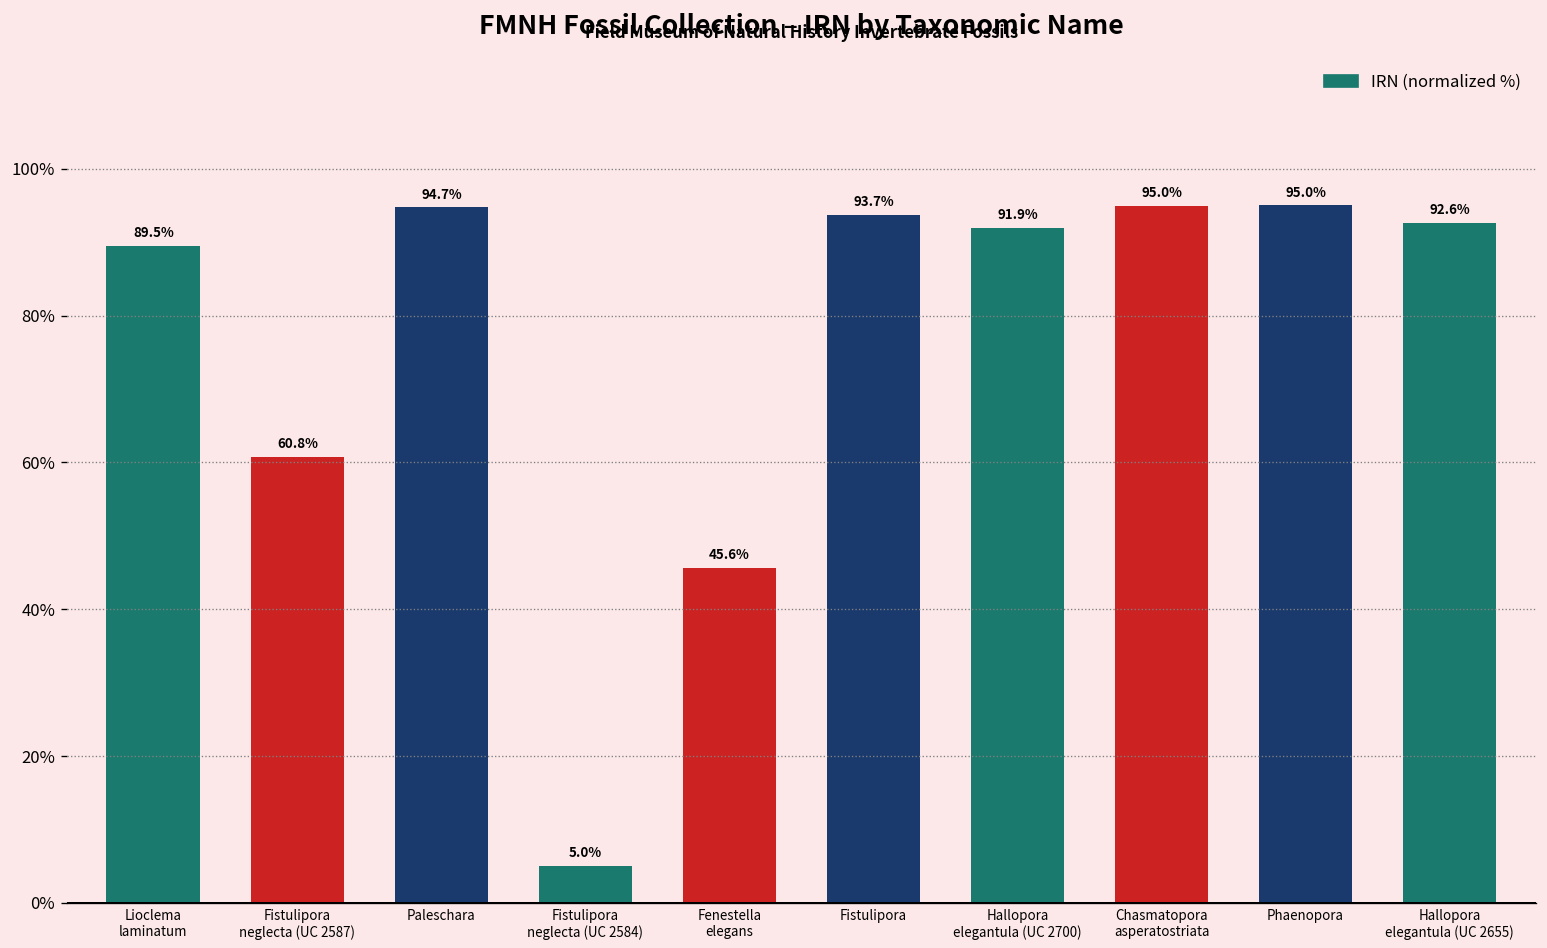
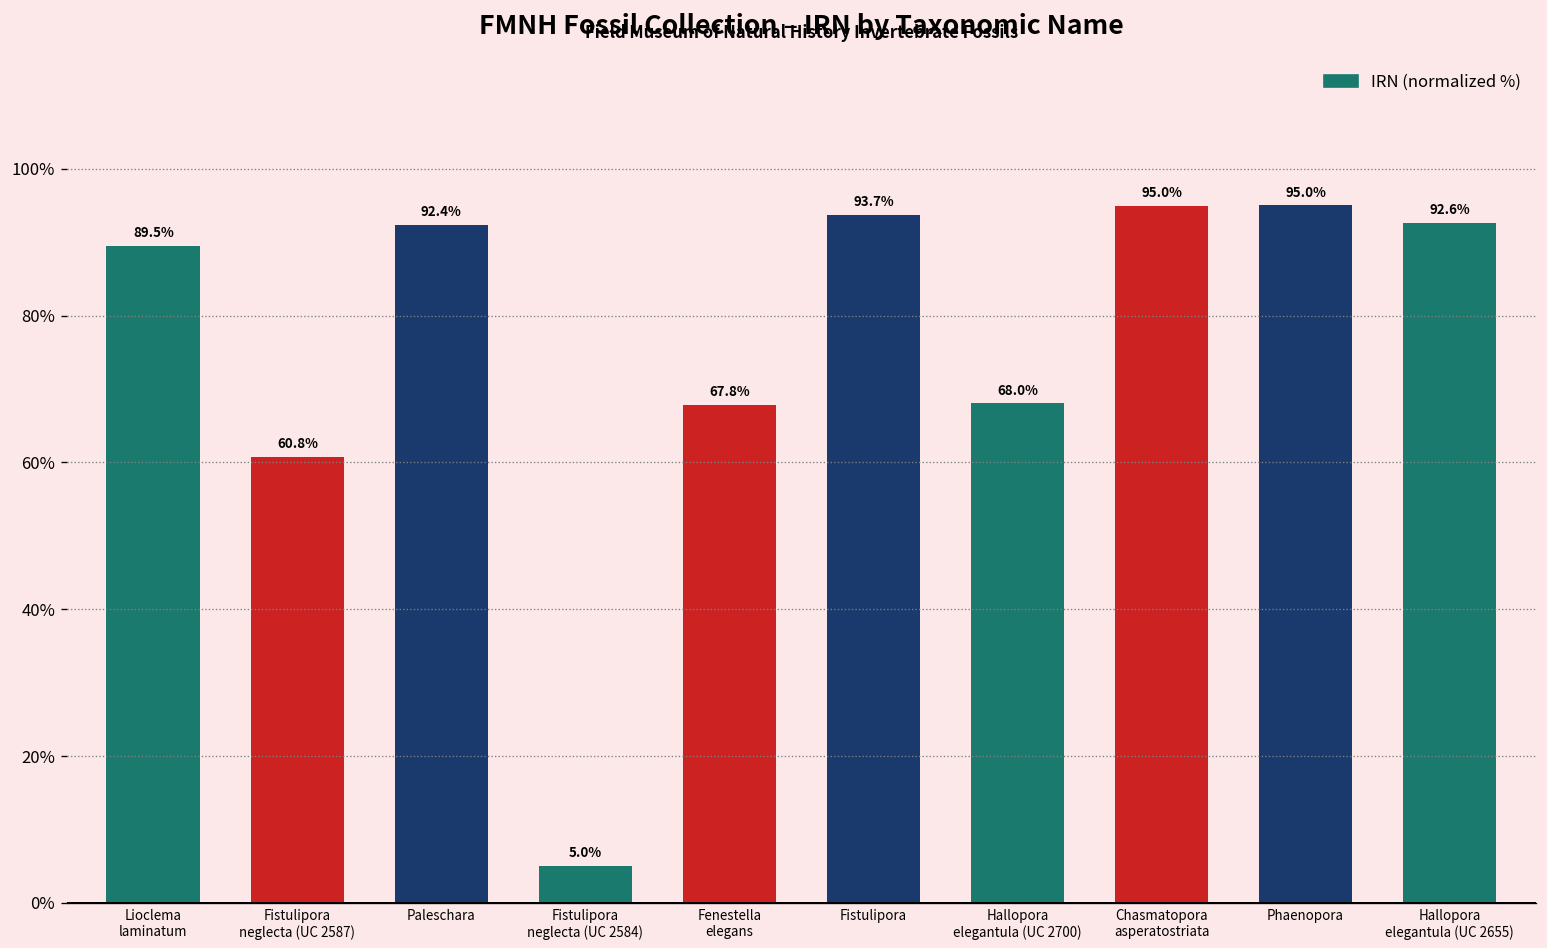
  {
    "Lioclema laminatum": "89.5%",
    "Fistulipora neglecta (UC 2587)": "60.8%",
-   "Paleschara": "94.7%",
+   "Paleschara": "92.4%",
    "Fistulipora neglecta (UC 2584)": "5.0%",
-   "Fenestella elegans": "45.6%",
+   "Fenestella elegans": "67.8%",
    "Fistulipora": "93.7%",
-   "Hallopora elegantula (UC 2700)": "91.9%",
+   "Hallopora elegantula (UC 2700)": "68.0%",
    "Chasmatopora asperatostriata": "95.0%",
    "Phaenopora": "95.0%",
    "Hallopora elegantula (UC 2655)": "92.6%"
  }
